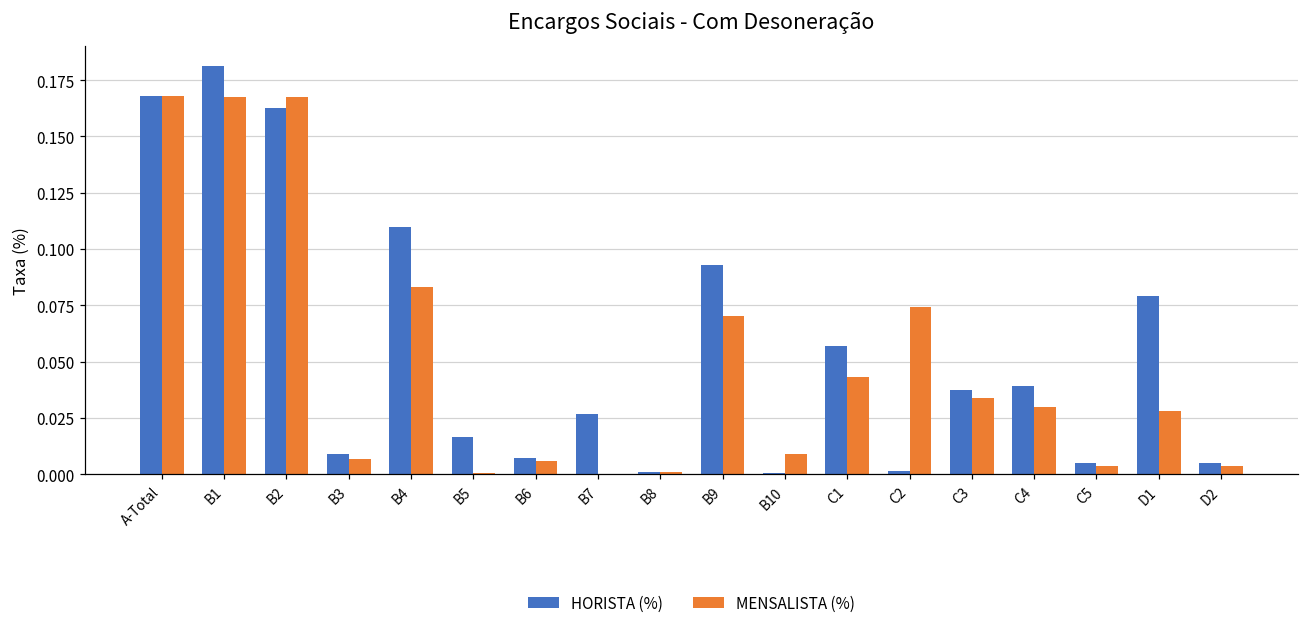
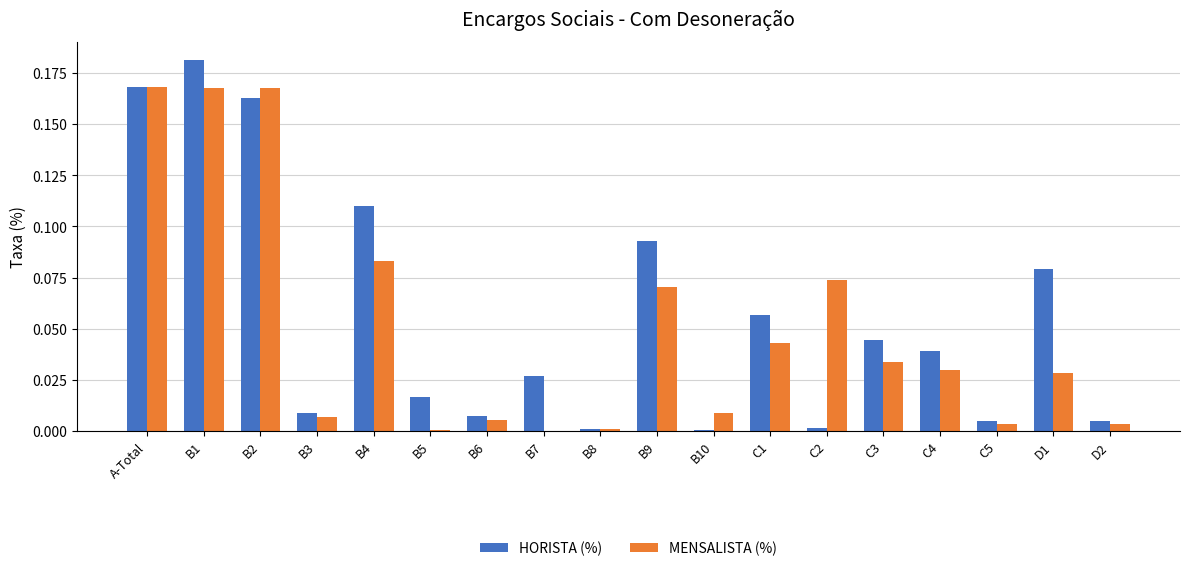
  {
    "HORISTA (%)": {
      "A-Total": 0.168,
      "B1": 0.181,
      "B2": 0.163,
      "B3": 0.009,
      "B4": 0.110,
      "B5": 0.017,
      "B6": 0.007,
      "B7": 0.027,
      "B9": 0.093,
      "C1": 0.057,
      "C2": 0.001,
-     "C3": 0.038,
+     "C3": 0.045,
      "C4": 0.039,
      "C5": 0.005,
      "D1": 0.079,
      "D2": 0.005
    },
    "MENSALISTA (%)": {
      "A-Total": 0.168,
      "B1": 0.168,
      "B2": 0.168,
      "B3": 0.007,
      "B4": 0.083,
      "B6": 0.006,
      "B7": 0.000,
      "B9": 0.070,
      "B10": 0.009,
      "C1": 0.043,
      "C2": 0.074,
      "C3": 0.034,
      "C4": 0.030,
      "C5": 0.004,
      "D1": 0.028,
      "D2": 0.004
    }
  }
